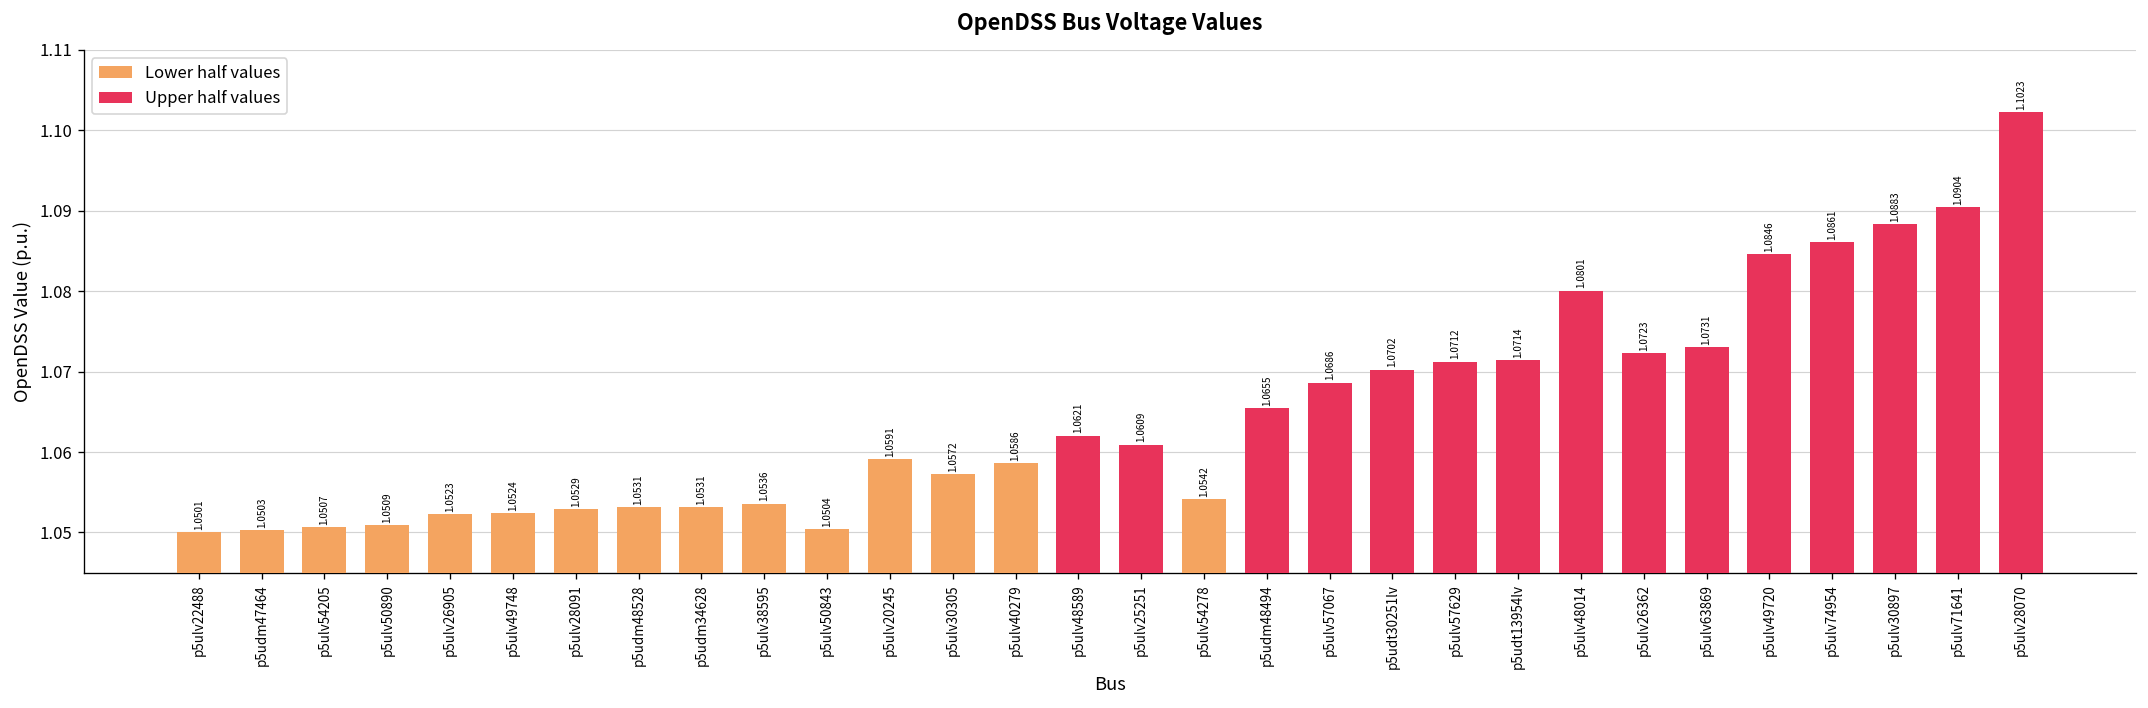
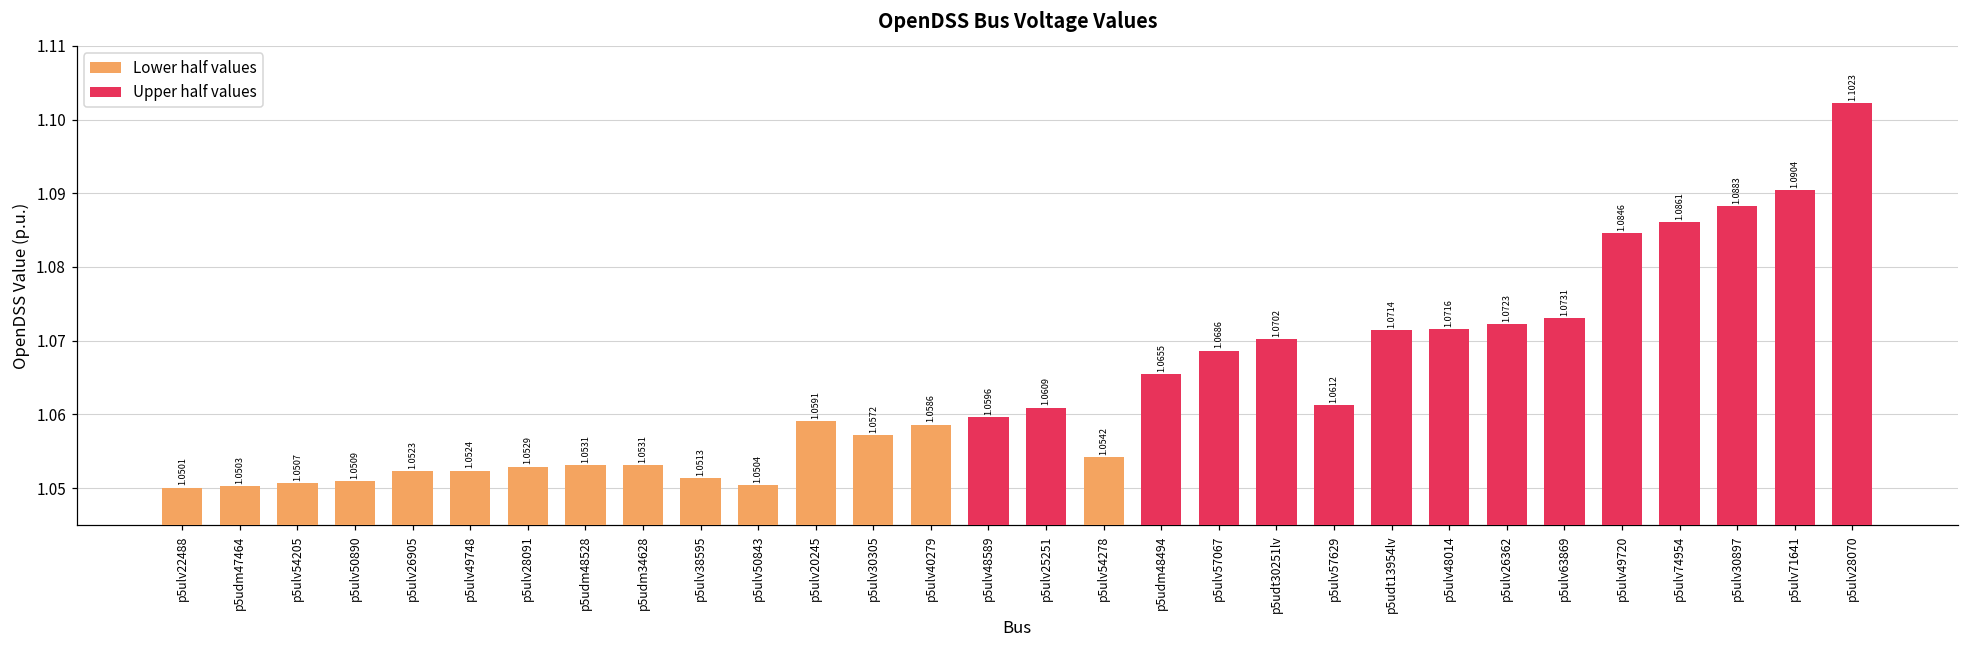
  {
    "Lower half values": {
      "p5ulv22488": 1.0501,
      "p5udm47464": 1.0503,
      "p5ulv54205": 1.0507,
      "p5ulv50890": 1.0509,
      "p5ulv26905": 1.0523,
      "p5ulv49748": 1.0524,
      "p5ulv28091": 1.0529,
      "p5udm48528": 1.0531,
      "p5udm34628": 1.0531,
-     "p5ulv38595": 1.0536,
+     "p5ulv38595": 1.0513,
      "p5ulv50843": 1.0504,
      "p5ulv20245": 1.0591,
      "p5ulv30305": 1.0572,
      "p5ulv40279": 1.0586,
      "p5ulv54278": 1.0542
    },
    "Upper half values": {
-     "p5ulv48589": 1.0621,
+     "p5ulv48589": 1.0596,
      "p5ulv25251": 1.0609,
      "p5udm48494": 1.0655,
      "p5ulv57067": 1.0686,
      "p5udt30251lv": 1.0702,
-     "p5ulv57629": 1.0712,
+     "p5ulv57629": 1.0612,
      "p5udt13954lv": 1.0714,
-     "p5ulv48014": 1.0801,
+     "p5ulv48014": 1.0716,
      "p5ulv26362": 1.0723,
      "p5ulv63869": 1.0731,
      "p5ulv49720": 1.0846,
      "p5ulv74954": 1.0861,
      "p5ulv30897": 1.0883,
      "p5ulv71641": 1.0904,
      "p5ulv28070": 1.1023
    }
  }
